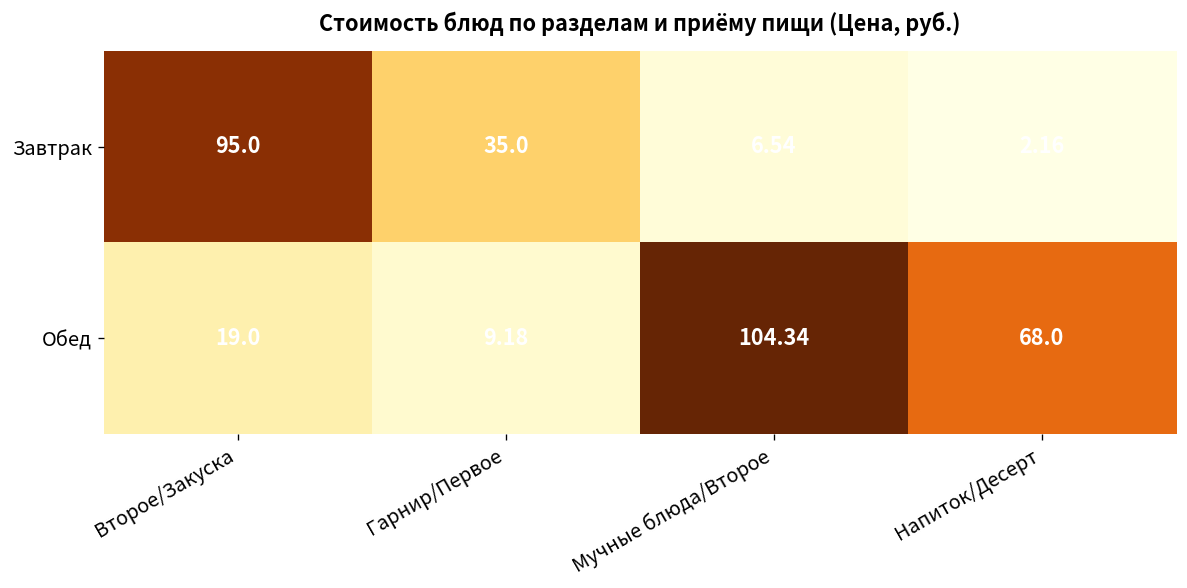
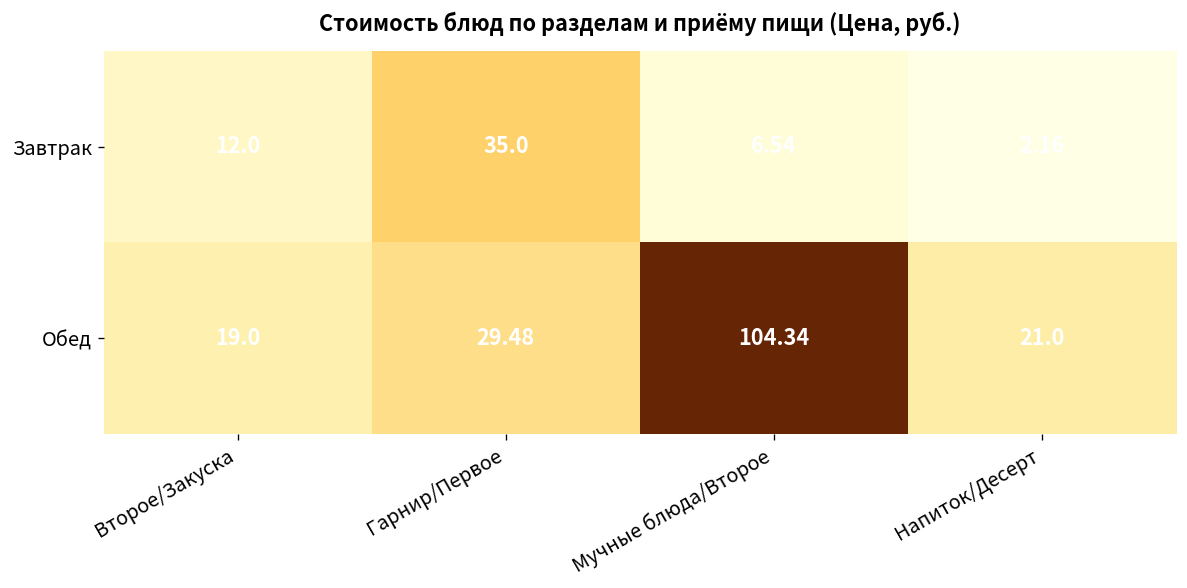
  {
    "Завтрак": {
-     "Второе/Закуска": 95.0,
+     "Второе/Закуска": 12.0,
      "Гарнир/Первое": 35.0
    },
    "Обед": {
      "Второе/Закуска": 19.0,
-     "Гарнир/Первое": 9.18,
+     "Гарнир/Первое": 29.48,
      "Мучные блюда/Второе": 104.34,
-     "Напиток/Десерт": 68.0
+     "Напиток/Десерт": 21.0
    }
  }
